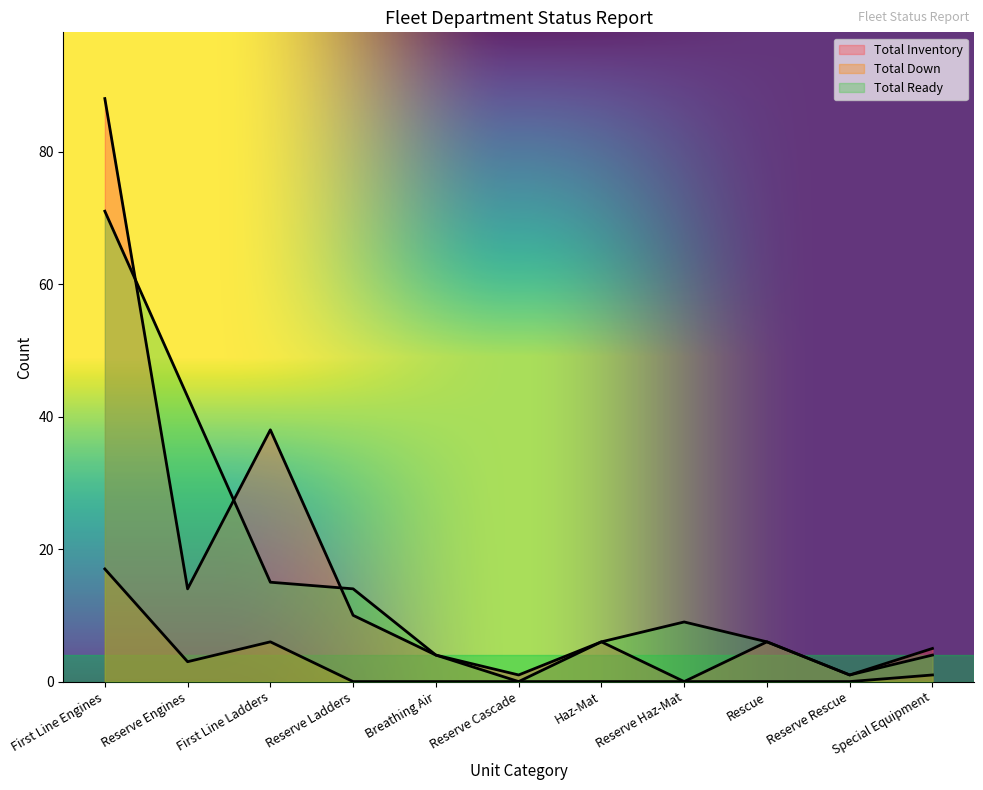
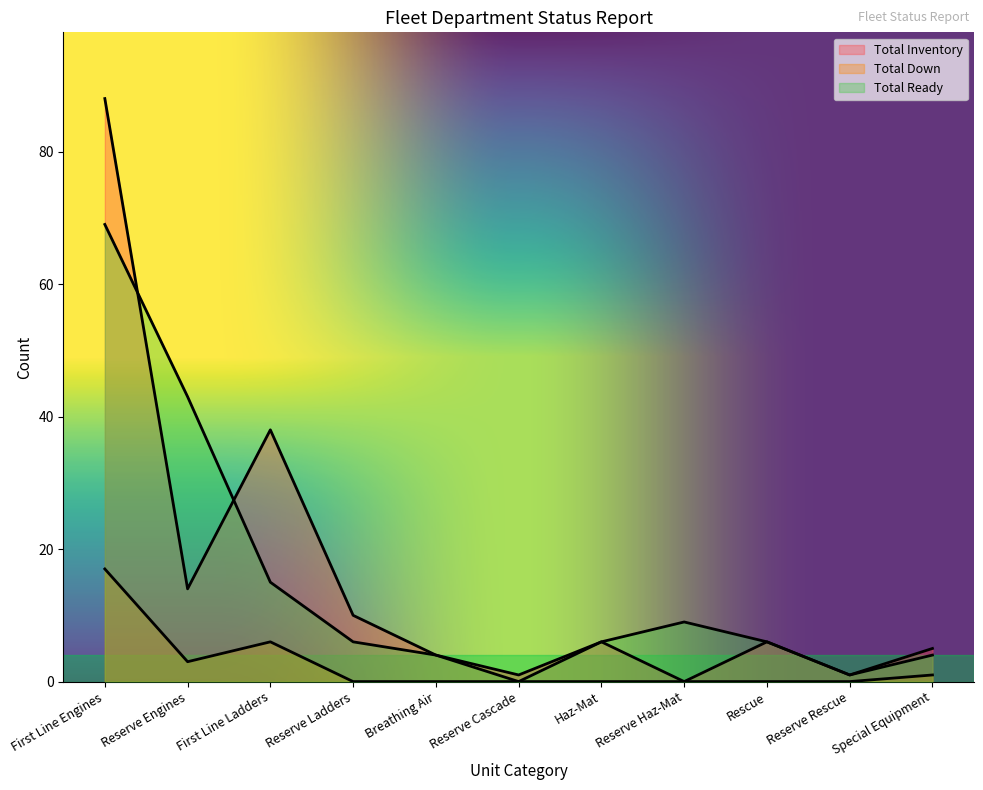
  {
    "Total Ready": {
-     "First Line Engines": 71,
+     "First Line Engines": 69,
      "Reserve Engines": 43,
      "First Line Ladders": 15,
-     "Reserve Ladders": 14,
+     "Reserve Ladders": 6,
      "Reserve Haz-Mat": 9,
      "Special Equipment": 4
    }
  }
